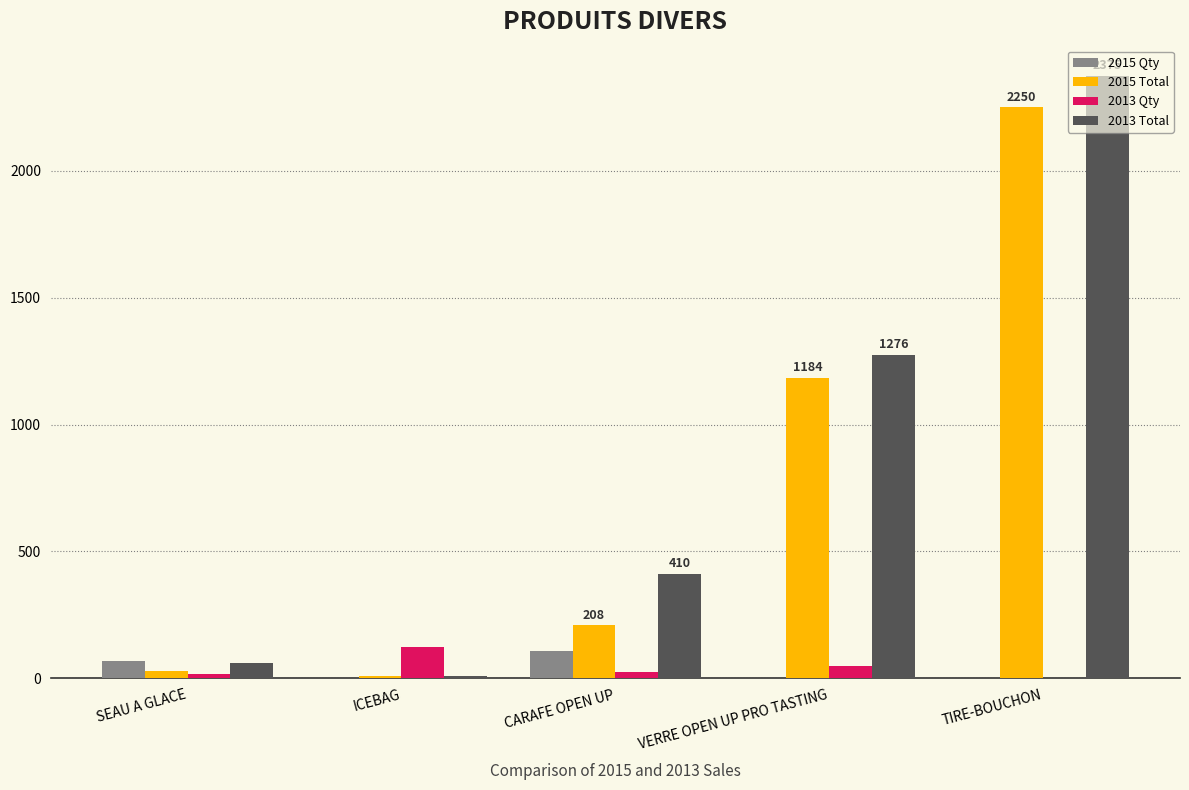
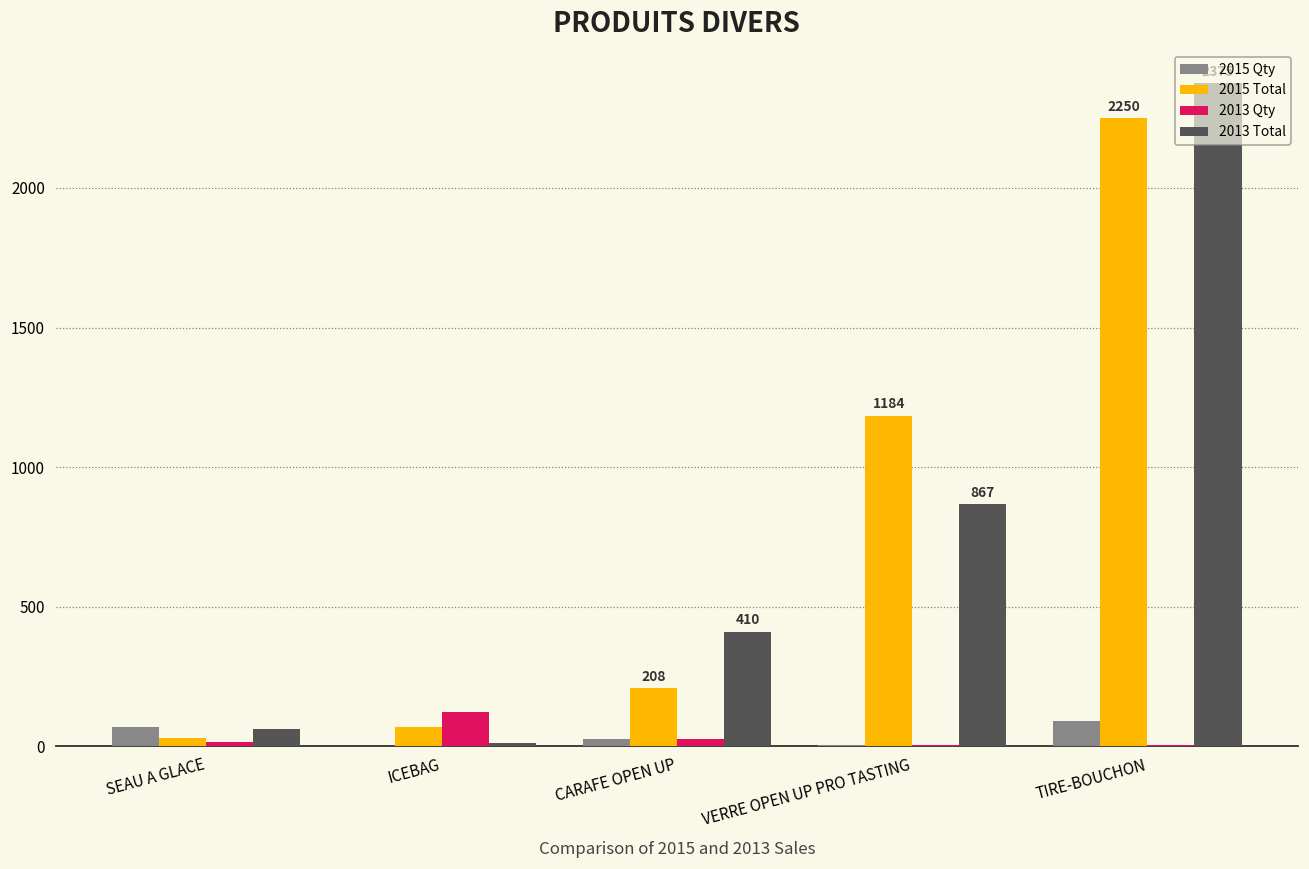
  {
    "2015 Qty": {
      "SEAU A GLACE": 70,
-     "CARAFE OPEN UP": 110,
-     "TIRE-BOUCHON": 0
+     "CARAFE OPEN UP": 30,
+     "TIRE-BOUCHON": 90
    },
    "2015 Total": {
      "SEAU A GLACE": 30,
-     "ICEBAG": 10
+     "ICEBAG": 70
    },
    "2013 Qty": {
      "SEAU A GLACE": 20,
      "ICEBAG": 120,
      "CARAFE OPEN UP": 30,
-     "VERRE OPEN UP PRO TASTING": 50
+     "VERRE OPEN UP PRO TASTING": 0
    },
    "2013 Total": {
      "CARAFE OPEN UP": 410,
-     "VERRE OPEN UP PRO TASTING": 1276
+     "VERRE OPEN UP PRO TASTING": 867
    }
  }
